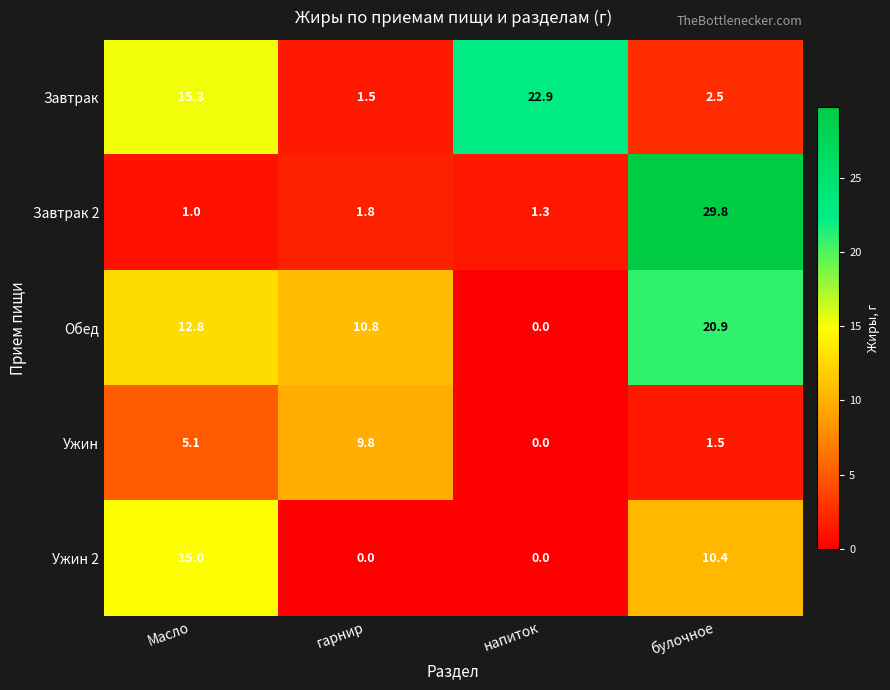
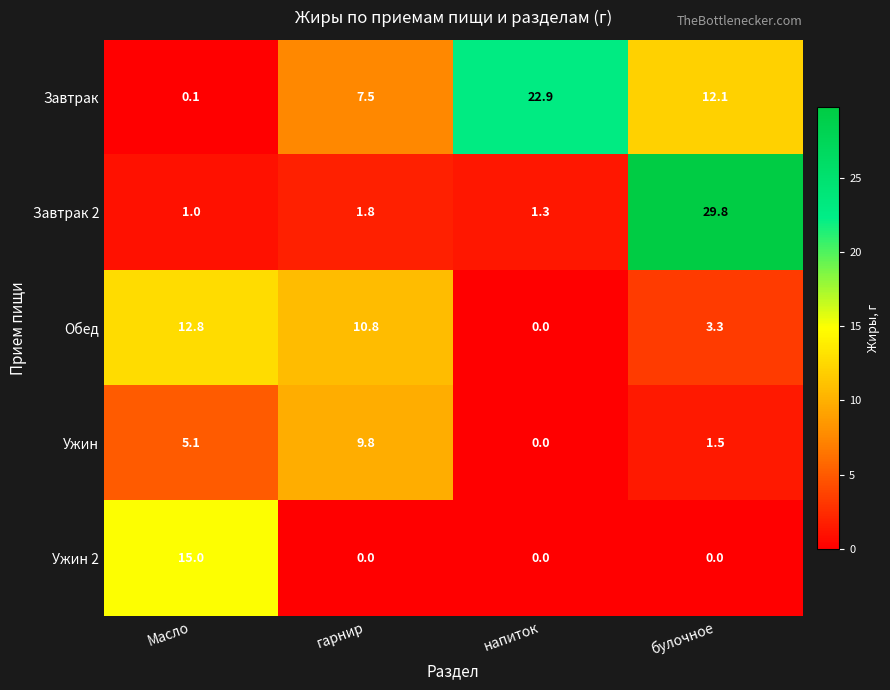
  {
    "Завтрак": {
-     "Масло": 15.3,
-     "гарнир": 1.5,
+     "Масло": 0.1,
+     "гарнир": 7.5,
      "напиток": 22.9,
-     "булочное": 2.5
+     "булочное": 12.1
    },
    "Завтрак 2": {
      "Масло": 1.0,
      "гарнир": 1.8,
      "напиток": 1.3,
      "булочное": 29.8
    },
    "Обед": {
      "Масло": 12.8,
      "гарнир": 10.8,
      "напиток": 0.0,
-     "булочное": 20.9
+     "булочное": 3.3
    },
    "Ужин": {
      "Масло": 5.1,
      "гарнир": 9.8,
      "напиток": 0.0,
      "булочное": 1.5
    },
    "Ужин 2": {
      "Масло": 15.0,
      "гарнир": 0.0,
      "напиток": 0.0,
-     "булочное": 10.4
+     "булочное": 0.0
    }
  }
